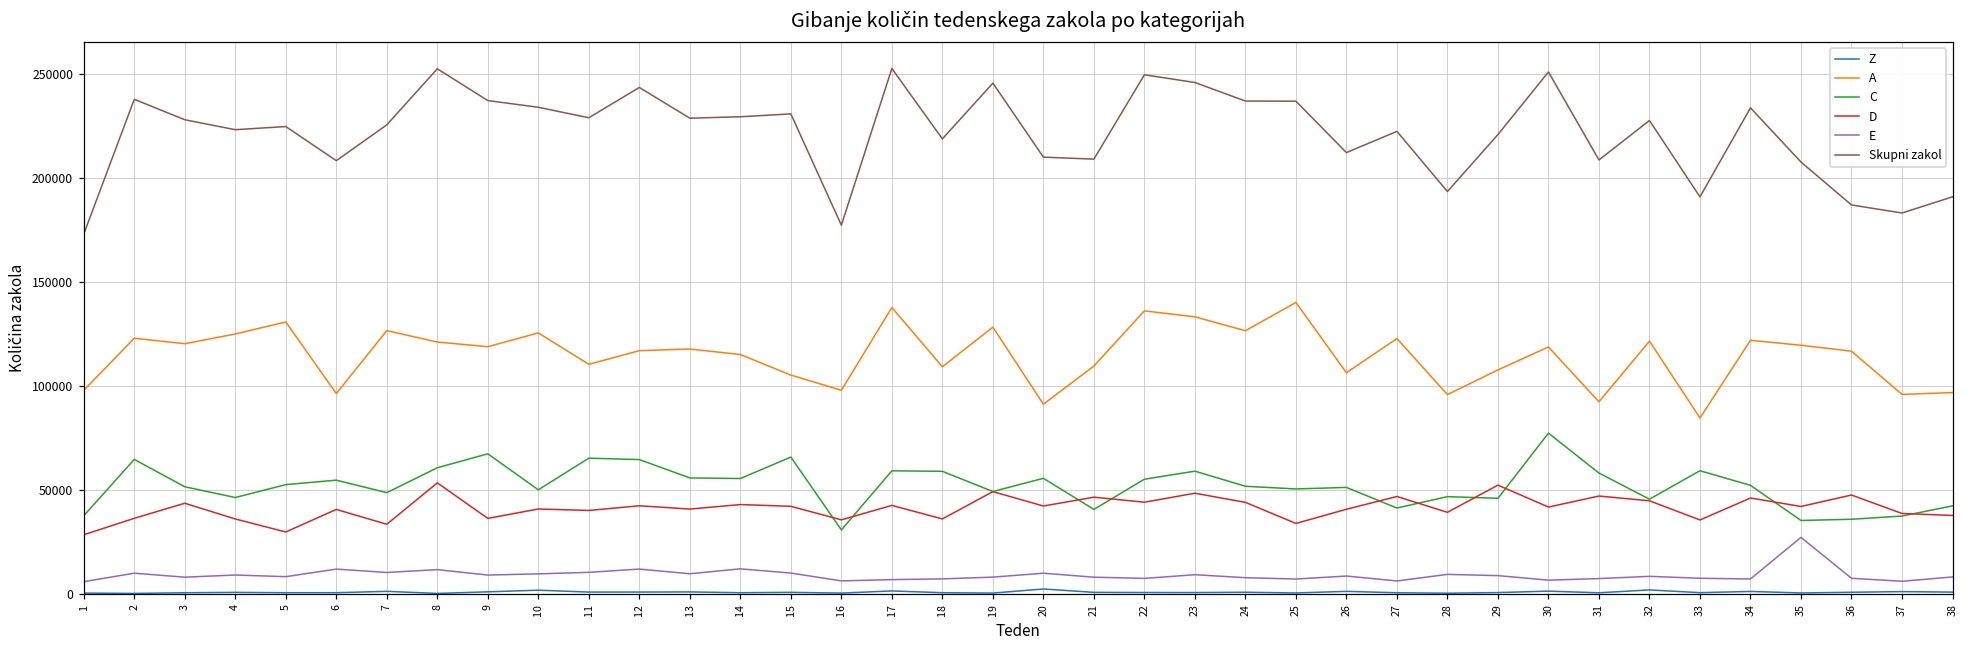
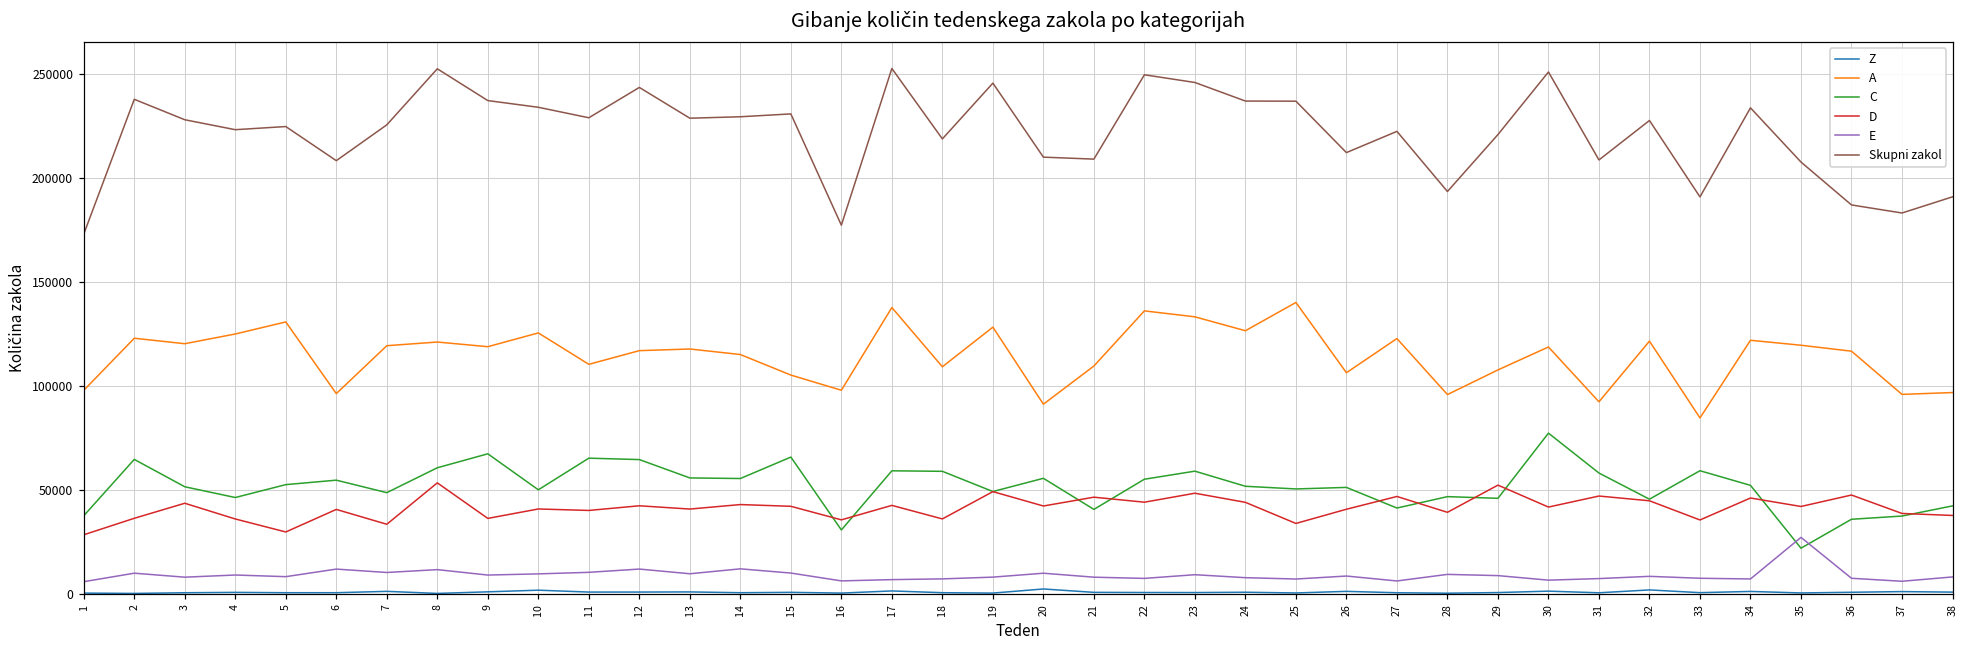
  {
    "A": {
      "1": 98000,
      "2": 123000,
      "3": 120000,
      "4": 125000,
      "5": 131000,
      "6": 96000,
-     "7": 127000,
+     "7": 119000,
      "8": 121000,
      "9": 119000,
      "10": 125000,
      "11": 110000,
      "12": 117000,
      "13": 118000,
      "14": 115000,
      "15": 105000,
      "16": 98000,
      "17": 138000,
      "18": 109000,
      "19": 128000,
      "20": 91000,
      "21": 110000,
      "22": 136000,
      "23": 133000,
      "24": 126000,
      "25": 140000,
      "26": 106000,
      "27": 123000,
      "28": 96000,
      "29": 108000,
      "30": 119000,
      "31": 92000,
      "32": 121000,
      "33": 85000,
      "34": 122000,
      "35": 120000,
      "36": 117000,
      "37": 96000,
      "38": 97000
    },
    "C": {
      "1": 37000,
      "2": 65000,
      "3": 51000,
      "4": 46000,
      "5": 52000,
      "6": 55000,
      "7": 49000,
      "8": 61000,
      "9": 67000,
      "10": 50000,
      "11": 65000,
      "12": 65000,
      "13": 56000,
      "14": 55000,
      "15": 66000,
      "16": 31000,
      "17": 59000,
      "18": 59000,
      "20": 56000,
      "21": 41000,
      "22": 55000,
      "23": 59000,
      "24": 52000,
      "25": 50000,
      "26": 51000,
      "27": 41000,
      "28": 47000,
      "29": 46000,
      "30": 77000,
      "31": 58000,
      "33": 59000,
      "34": 52000,
-     "35": 35000,
+     "35": 22000,
      "36": 36000,
      "38": 42000
    }
  }
